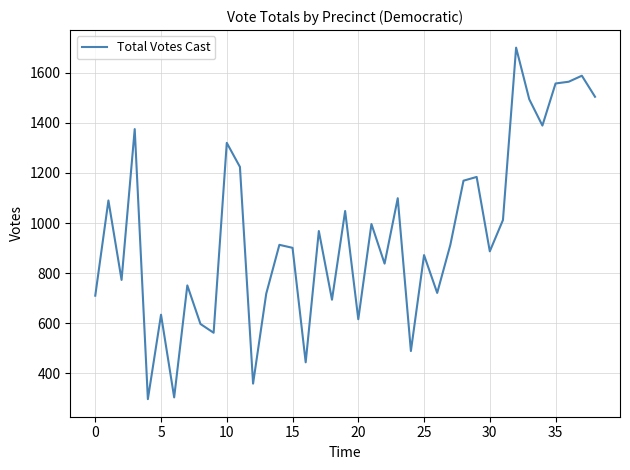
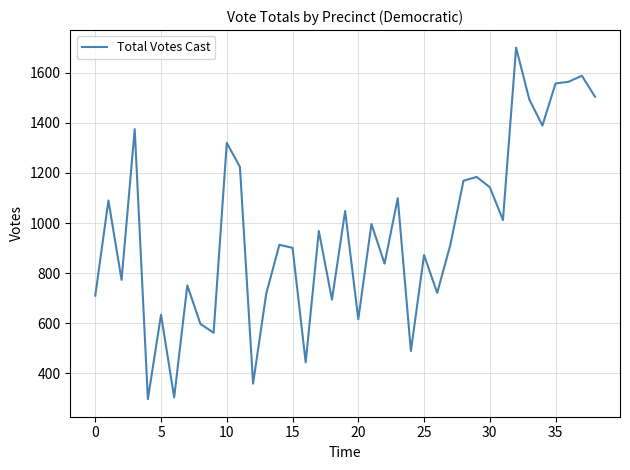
  {
    "0": 710,
    "5": 630,
    "10": 1320,
    "15": 900,
    "20": 620,
    "25": 870,
-   "30": 890,
+   "30": 1140,
    "35": 1560
  }
